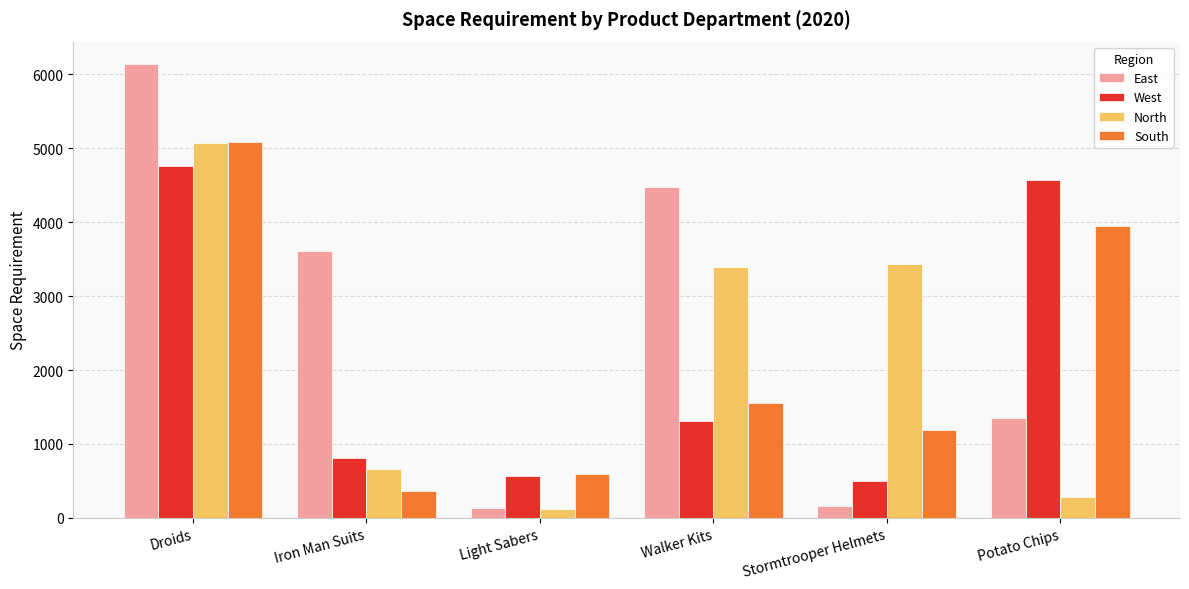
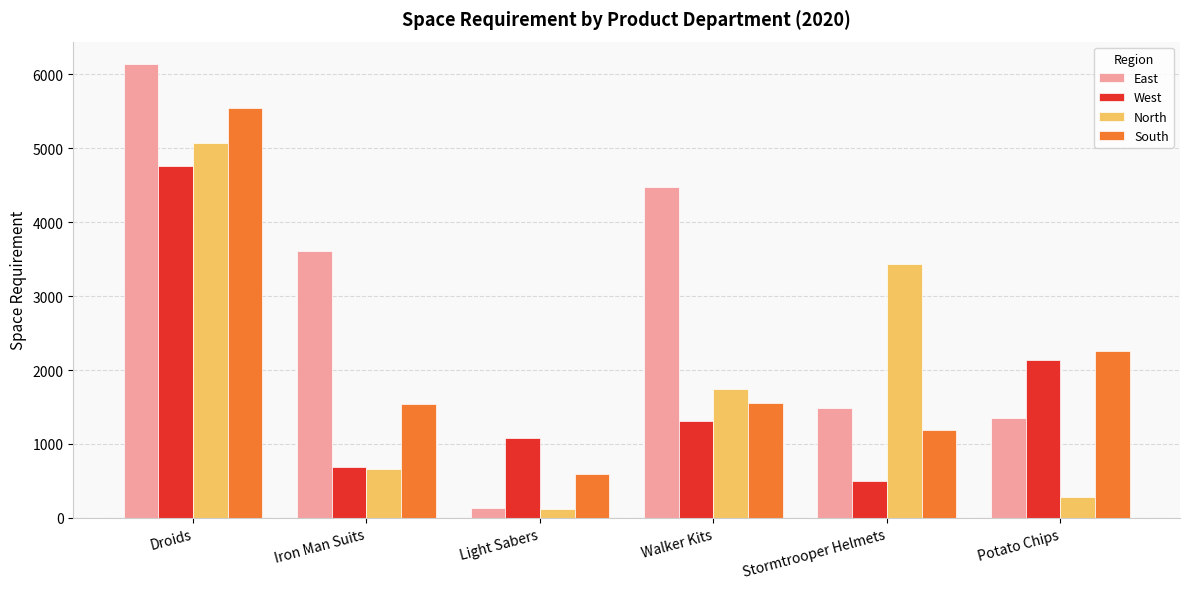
  {
    "East": {
      "Droids": 6100,
      "Iron Man Suits": 3600,
      "Light Sabers": 100,
      "Walker Kits": 4500,
-     "Stormtrooper Helmets": 200,
+     "Stormtrooper Helmets": 1500,
      "Potato Chips": 1400
    },
    "West": {
      "Droids": 4800,
-     "Iron Man Suits": 800,
-     "Light Sabers": 600,
+     "Iron Man Suits": 700,
+     "Light Sabers": 1100,
      "Walker Kits": 1300,
      "Stormtrooper Helmets": 500,
-     "Potato Chips": 4600
+     "Potato Chips": 2100
    },
    "North": {
      "Droids": 5100,
      "Iron Man Suits": 700,
      "Light Sabers": 100,
-     "Walker Kits": 3400,
+     "Walker Kits": 1700,
      "Stormtrooper Helmets": 3400,
      "Potato Chips": 300
    },
    "South": {
-     "Droids": 5100,
-     "Iron Man Suits": 400,
+     "Droids": 5600,
+     "Iron Man Suits": 1500,
      "Light Sabers": 600,
      "Walker Kits": 1600,
      "Stormtrooper Helmets": 1200,
-     "Potato Chips": 4000
+     "Potato Chips": 2300
    }
  }
